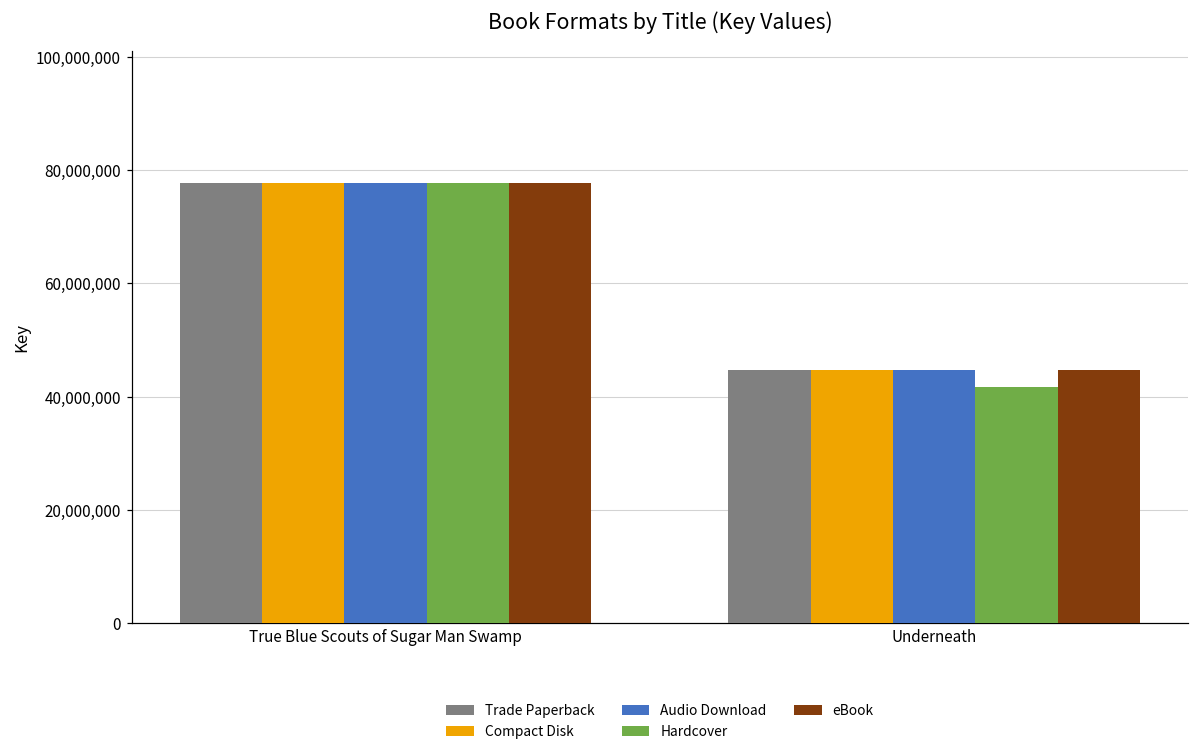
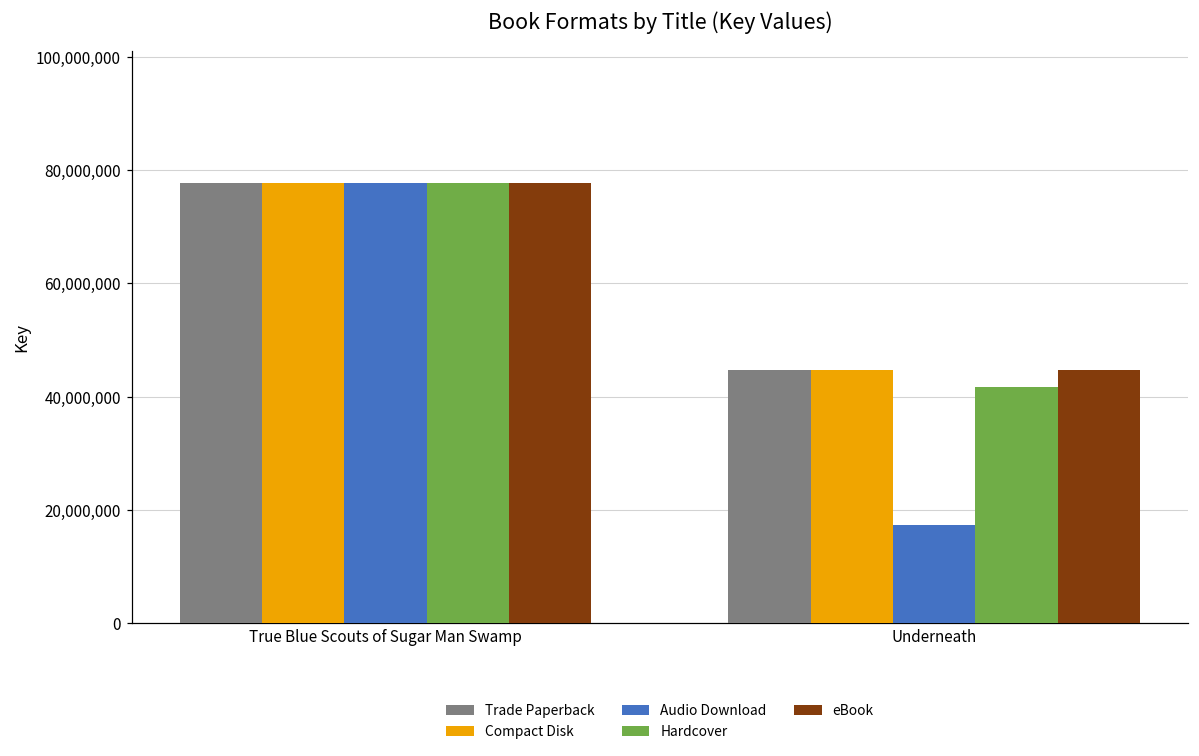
  {
    "Trade Paperback": {
      "True Blue Scouts of Sugar Man Swamp": "78,000,000",
      "Underneath": "45,000,000"
    },
    "Compact Disk": {
      "True Blue Scouts of Sugar Man Swamp": "78,000,000",
      "Underneath": "45,000,000"
    },
    "Audio Download": {
      "True Blue Scouts of Sugar Man Swamp": "78,000,000",
-     "Underneath": "45,000,000"
+     "Underneath": "17,000,000"
    },
    "Hardcover": {
      "True Blue Scouts of Sugar Man Swamp": "78,000,000",
      "Underneath": "42,000,000"
    },
    "eBook": {
      "True Blue Scouts of Sugar Man Swamp": "78,000,000",
      "Underneath": "45,000,000"
    }
  }
